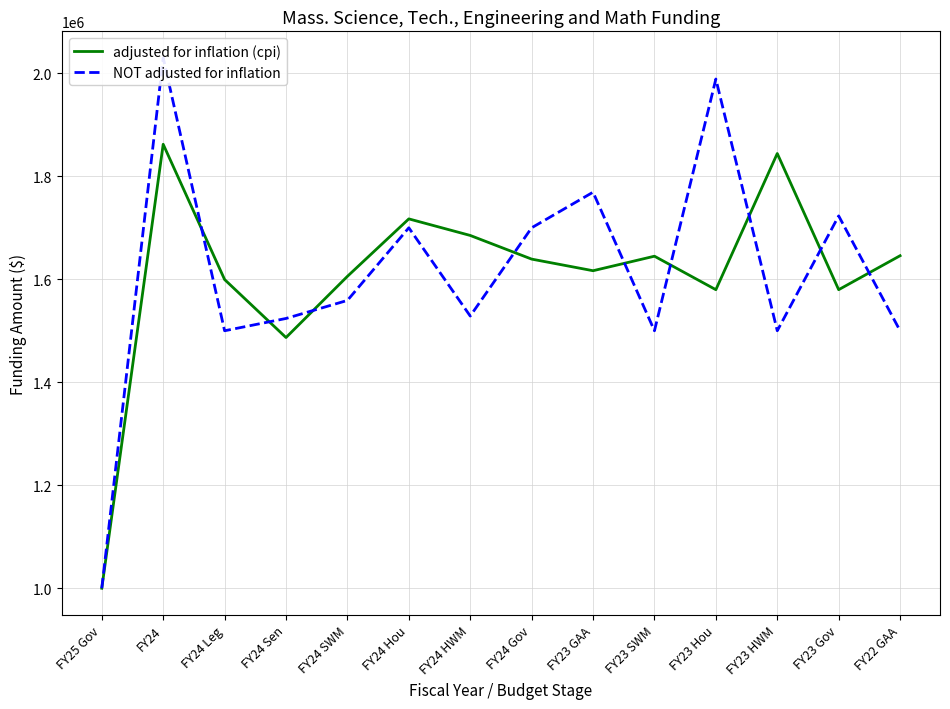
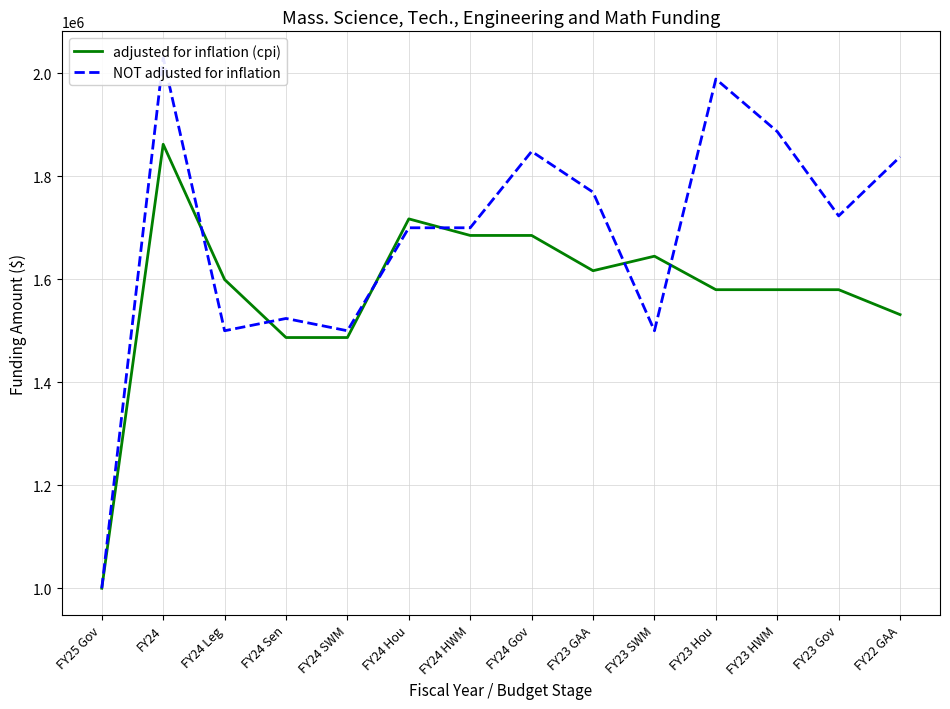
  {
    "adjusted for inflation (cpi)": {
      "FY24": 1860000,
      "FY24 Leg": 1600000,
      "FY24 Sen": 1490000,
-     "FY24 SWM": 1610000,
+     "FY24 SWM": 1490000,
      "FY24 Hou": 1720000,
      "FY24 HWM": 1690000,
-     "FY24 Gov": 1640000,
+     "FY24 Gov": 1690000,
      "FY23 GAA": 1620000,
      "FY23 SWM": 1640000,
      "FY23 Hou": 1580000,
-     "FY23 HWM": 1840000,
+     "FY23 HWM": 1580000,
      "FY23 Gov": 1580000,
-     "FY22 GAA": 1650000
+     "FY22 GAA": 1530000
    },
    "NOT adjusted for inflation": {
      "FY24 Leg": 1500000,
      "FY24 Sen": 1520000,
-     "FY24 SWM": 1560000,
+     "FY24 SWM": 1500000,
      "FY24 Hou": 1700000,
-     "FY24 HWM": 1530000,
-     "FY24 Gov": 1700000,
+     "FY24 HWM": 1700000,
+     "FY24 Gov": 1850000,
      "FY23 GAA": 1770000,
      "FY23 SWM": 1500000,
      "FY23 Hou": 1990000,
-     "FY23 HWM": 1500000,
+     "FY23 HWM": 1890000,
      "FY23 Gov": 1720000,
-     "FY22 GAA": 1500000
+     "FY22 GAA": 1840000
    }
  }
